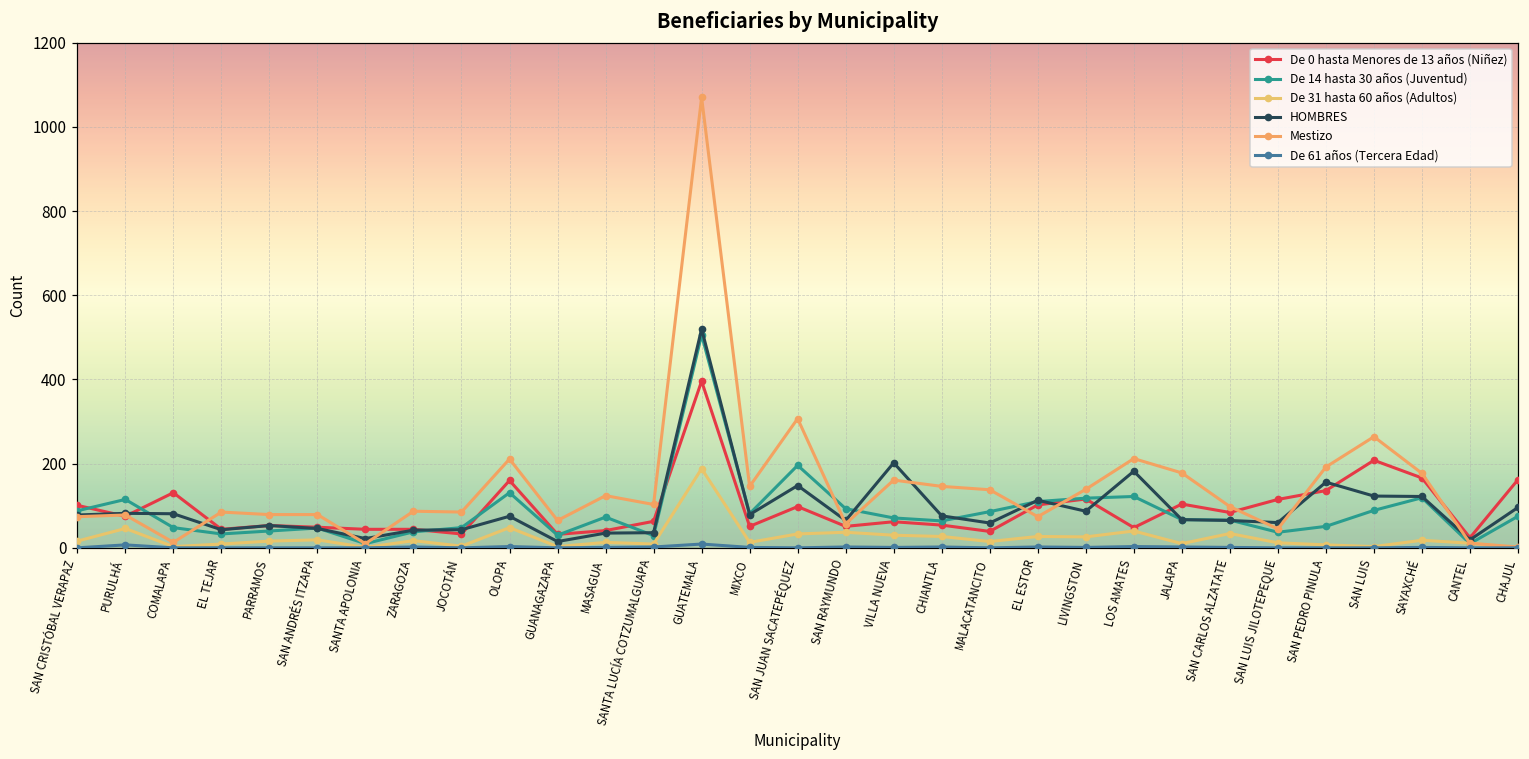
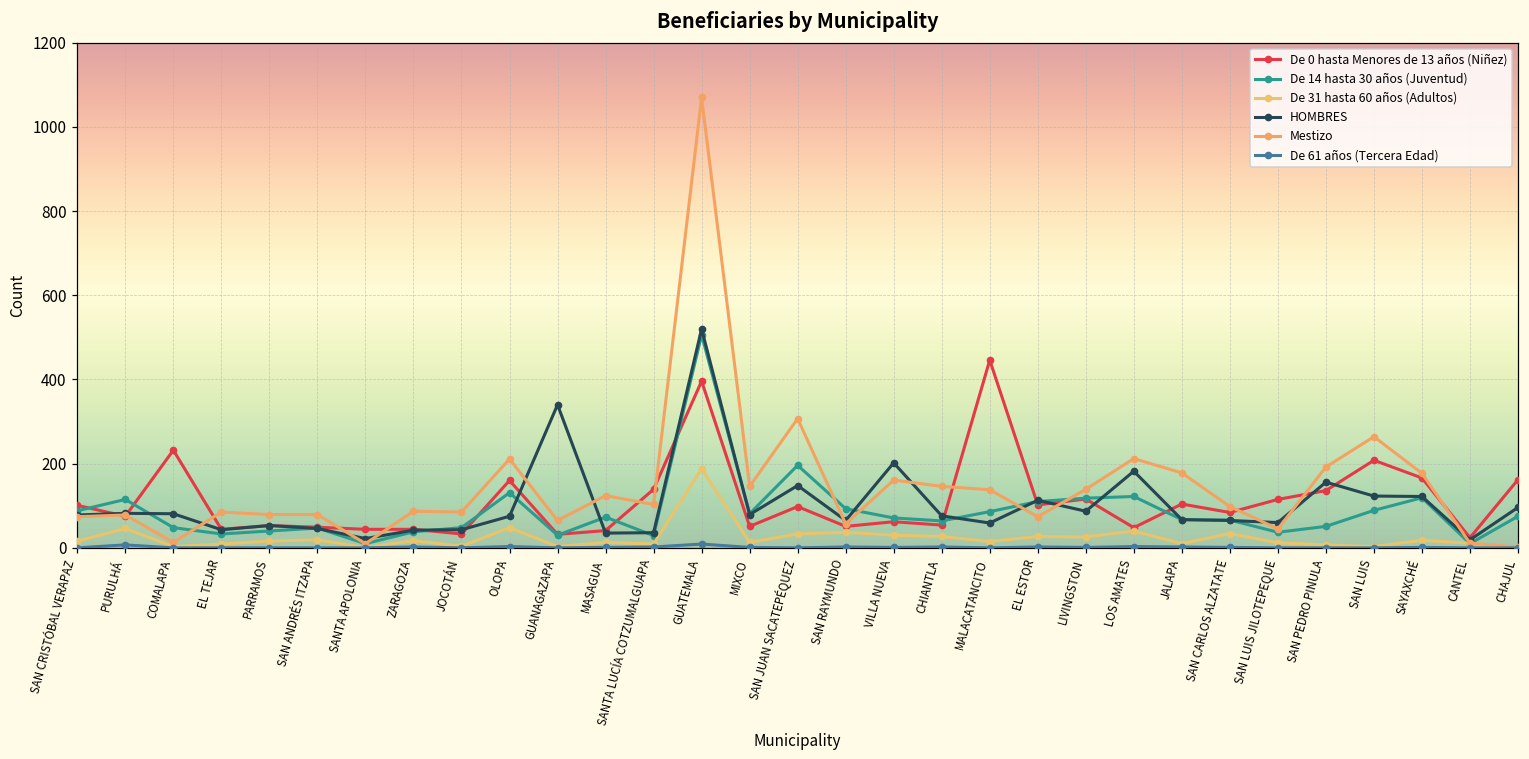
  {
    "De 0 hasta Menores de 13 años (Niñez)": {
      "SAN CRISTÓBAL VERAPAZ": 100,
-     "COMALAPA": 130,
+     "COMALAPA": 230,
      "SANTA APOLONIA": 40,
      "JOCOTÁN": 30,
      "OLOPA": 160,
-     "SANTA LUCÍA COTZUMALGUAPA": 60,
+     "SANTA LUCÍA COTZUMALGUAPA": 140,
      "GUATEMALA": 400,
      "MIXCO": 50,
      "SAN JUAN SACATEPÉQUEZ": 100,
      "VILLA NUEVA": 60,
      "CHIANTLA": 50,
-     "MALACATANCITO": 40,
+     "MALACATANCITO": 450,
      "EL ESTOR": 100,
      "LOS AMATES": 50,
      "JALAPA": 100,
      "SAN CARLOS ALZATATE": 80,
      "SAN LUIS JILOTEPEQUE": 120,
      "SAN PEDRO PINULA": 140,
      "SAN LUIS": 210,
      "SAYAXCHÉ": 170,
      "CHAJUL": 160
    },
    "HOMBRES": {
      "COMALAPA": 80,
      "SANTA APOLONIA": 20,
      "OLOPA": 80,
-     "GUANAGAZAPA": 20,
+     "GUANAGAZAPA": 340,
      "SANTA LUCÍA COTZUMALGUAPA": 40,
      "GUATEMALA": 520,
      "SAN JUAN SACATEPÉQUEZ": 150,
      "SAN RAYMUNDO": 70,
      "VILLA NUEVA": 200,
      "CHIANTLA": 80,
      "MALACATANCITO": 60,
      "LIVINGSTON": 90,
      "LOS AMATES": 180,
      "SAN LUIS JILOTEPEQUE": 60,
      "SAN PEDRO PINULA": 160,
      "SAN LUIS": 120,
      "CHAJUL": 100
    }
  }
